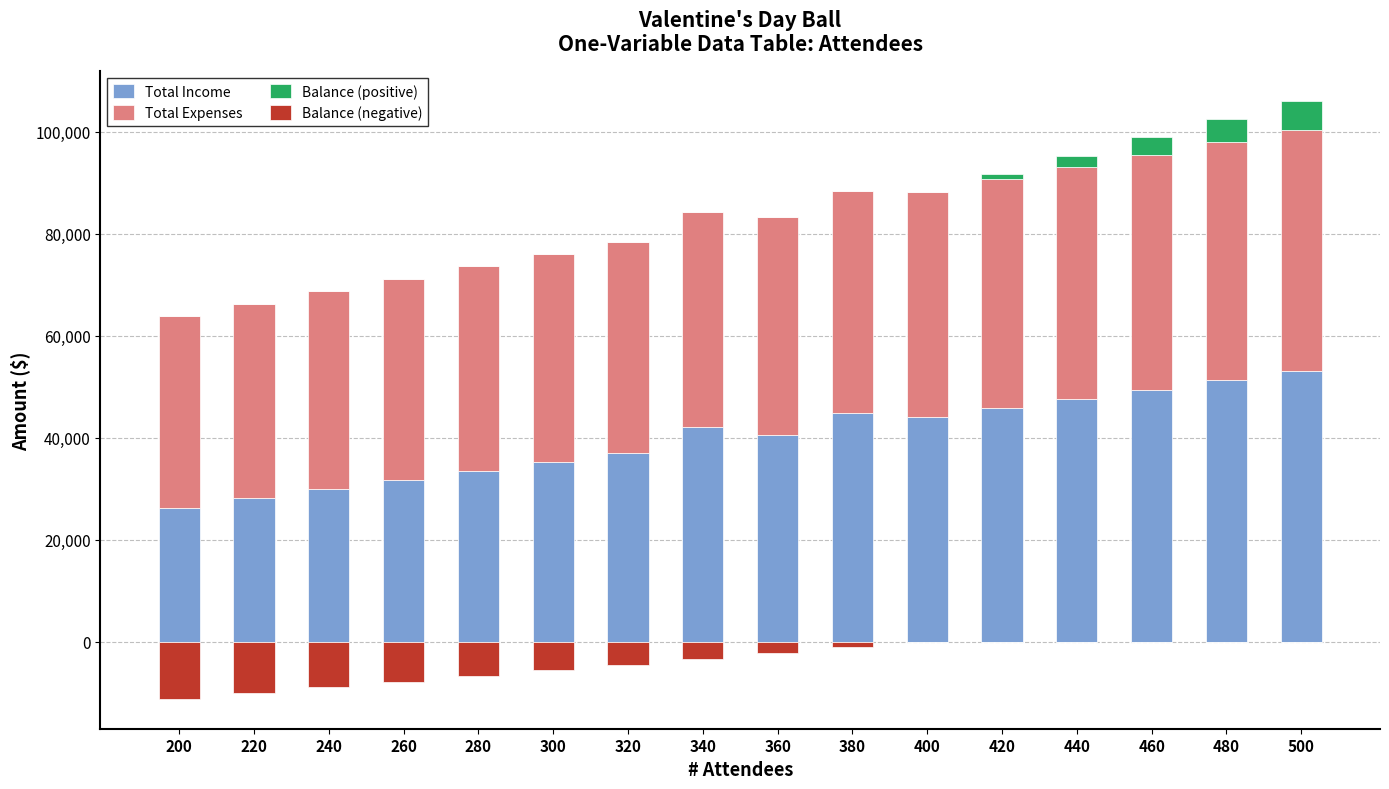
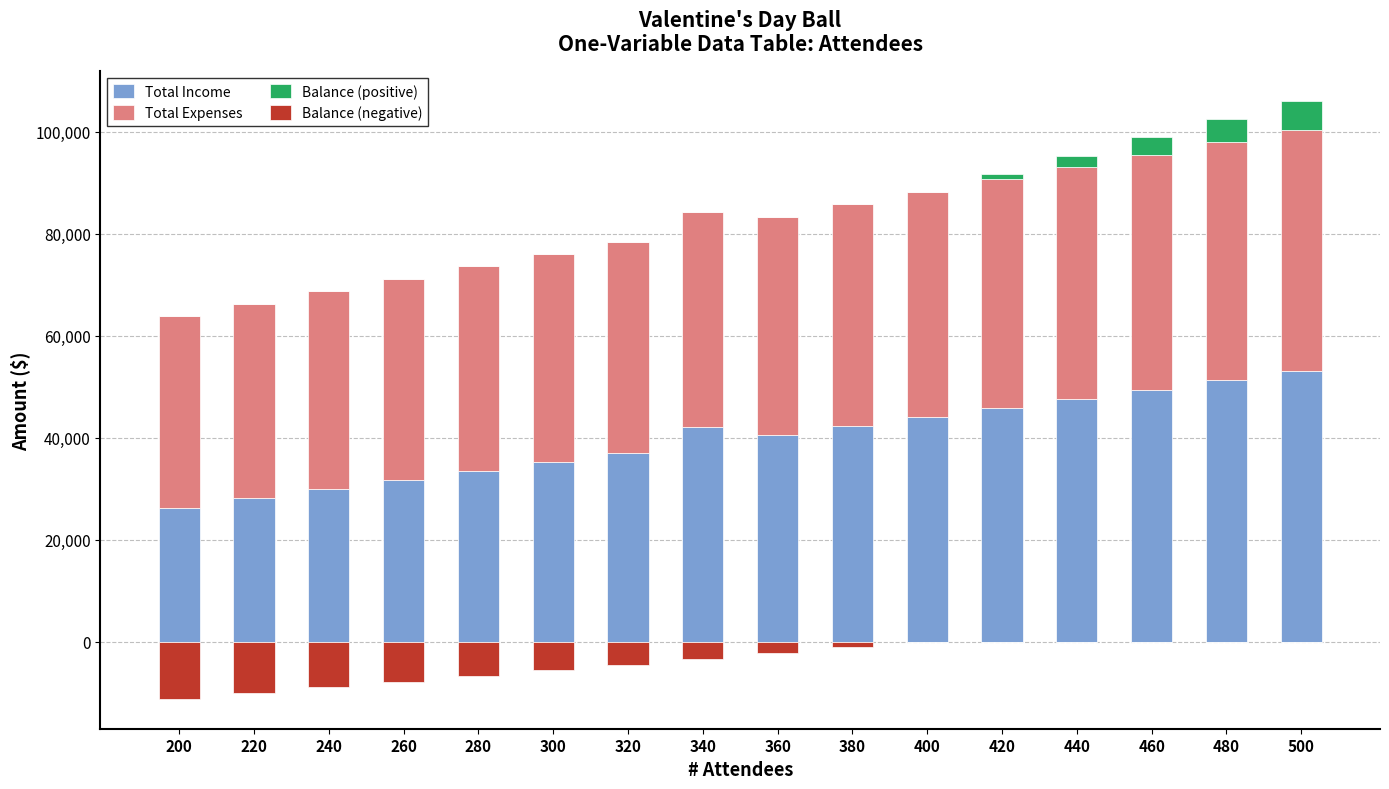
  {
    "Total Income": {
      "200": "26,000",
      "220": "28,000",
      "240": "30,000",
      "260": "32,000",
      "280": "33,000",
      "300": "35,000",
      "320": "37,000",
      "340": "42,000",
      "360": "41,000",
-     "380": "45,000",
+     "380": "42,000",
      "400": "44,000",
      "420": "46,000",
      "440": "48,000",
      "460": "49,000",
      "480": "51,000",
      "500": "53,000"
    },
    "Total Expenses": {
      "200": "38,000",
      "220": "38,000",
      "240": "39,000",
      "260": "39,000",
      "280": "40,000",
      "300": "41,000",
      "320": "41,000",
      "340": "42,000",
      "360": "43,000",
      "380": "43,000",
      "400": "44,000",
      "420": "45,000",
      "440": "45,000",
      "460": "46,000",
      "480": "47,000",
      "500": "47,000"
    },
    "Balance (positive)": {
      "200": "0",
      "220": "0",
      "240": "0",
      "260": "0",
      "280": "0",
      "300": "0",
      "320": "0",
      "340": "0",
      "360": "0",
      "380": "0",
      "400": "0",
      "420": "1,000",
      "440": "2,000",
      "460": "3,000",
      "480": "4,000",
      "500": "6,000"
    },
    "Balance (negative)": {
      "200": "-11,000",
      "220": "-10,000",
      "240": "-9,000",
      "260": "-8,000",
      "280": "-7,000",
      "300": "-6,000",
      "320": "-4,000",
      "340": "-3,000",
      "360": "-2,000",
      "380": "-1,000",
      "400": "0",
      "420": "0",
      "440": "0",
      "460": "0",
      "480": "0",
      "500": "0"
    }
  }
